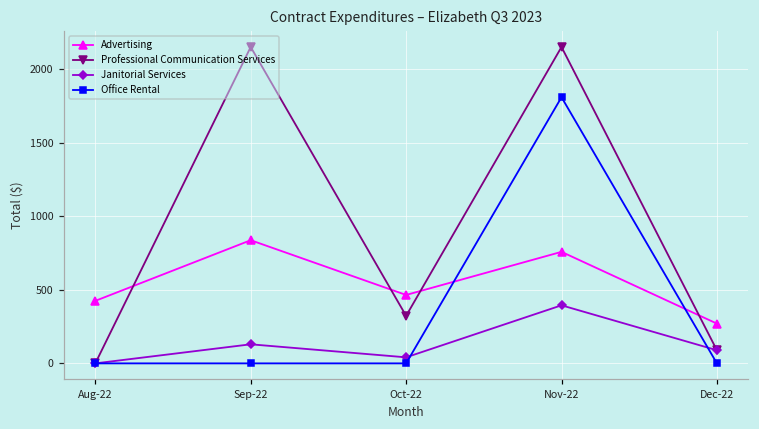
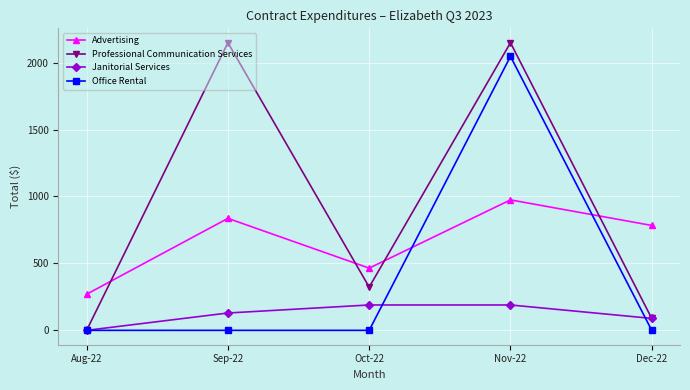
  {
    "Advertising": {
-     "Aug-22": 420,
+     "Aug-22": 270,
      "Sep-22": 840,
      "Oct-22": 460,
-     "Nov-22": 760,
-     "Dec-22": 270
+     "Nov-22": 970,
+     "Dec-22": 780
    },
    "Professional Communication Services": {
      "Oct-22": 320,
      "Nov-22": 2150
    },
    "Janitorial Services": {
      "Sep-22": 130,
-     "Oct-22": 40,
-     "Nov-22": 390
+     "Oct-22": 190,
+     "Nov-22": 190
    },
    "Office Rental": {
      "Sep-22": 0,
      "Oct-22": 0,
-     "Nov-22": 1810,
+     "Nov-22": 2050,
      "Dec-22": 0
    }
  }
